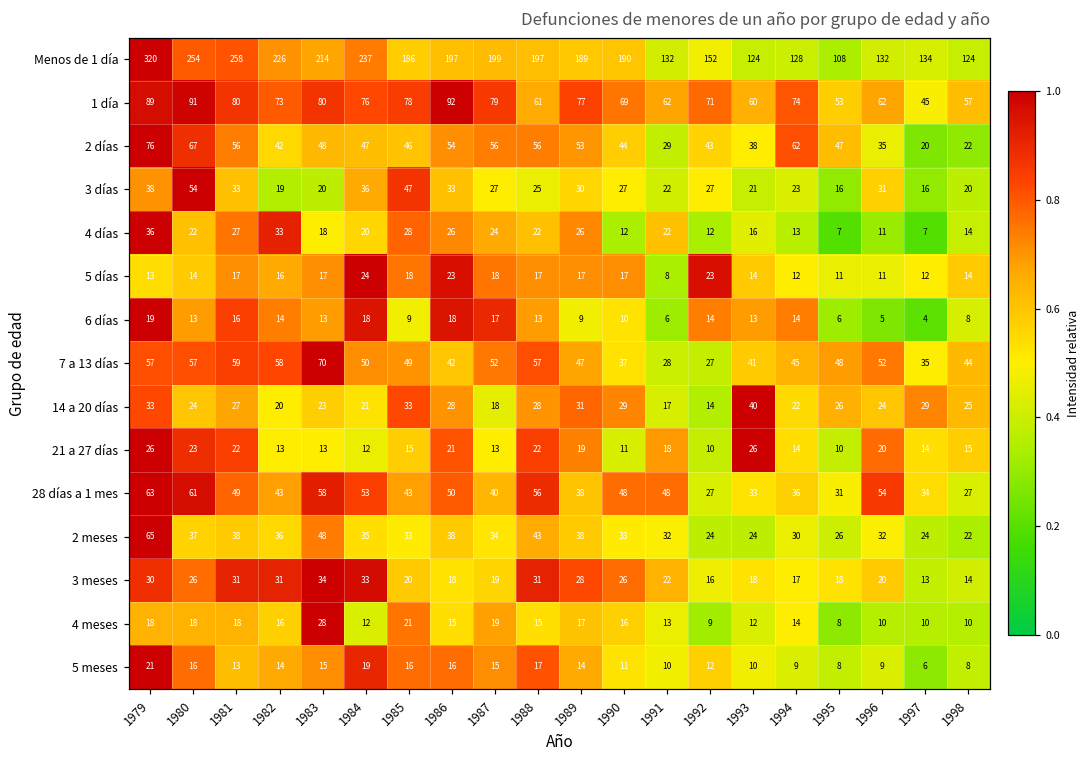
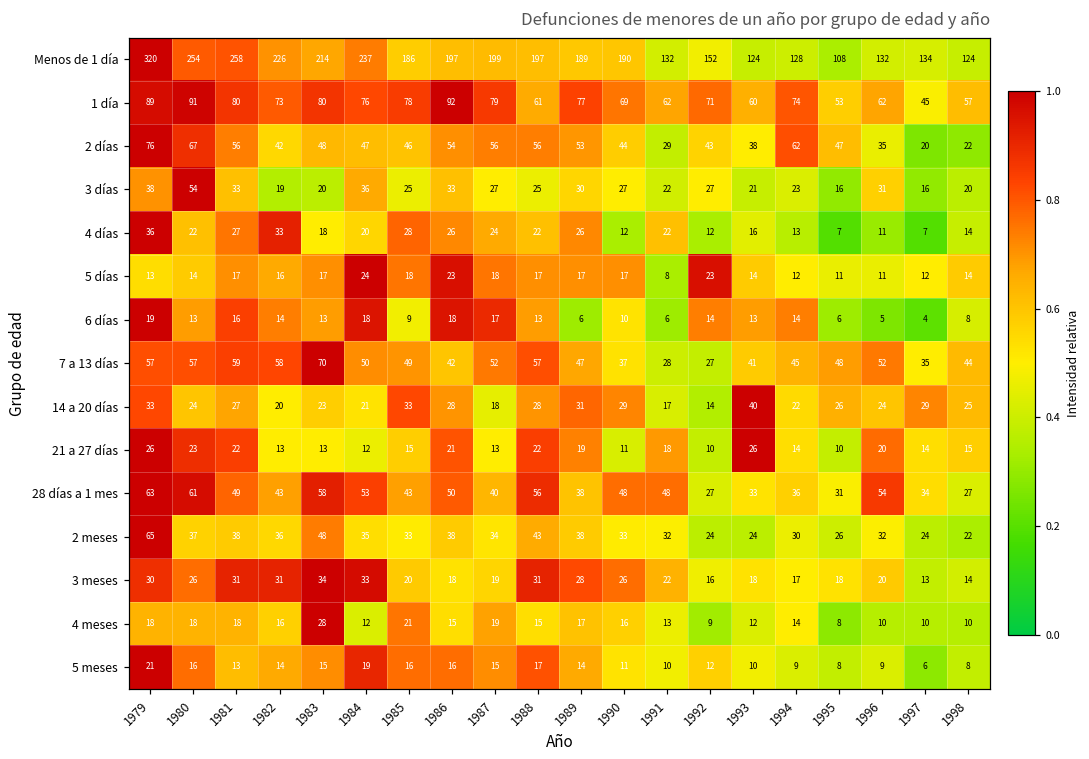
  {
    "3 días": {
      "1979": 38,
      "1980": 54,
      "1981": 33,
      "1982": 19,
      "1983": 20,
      "1984": 36,
-     "1985": 47,
+     "1985": 25,
      "1986": 33,
      "1987": 27,
      "1988": 25,
      "1989": 30,
      "1990": 27,
      "1991": 22,
      "1992": 27,
      "1993": 21,
      "1994": 23,
      "1995": 16,
      "1996": 31,
      "1997": 16,
      "1998": 20
    },
    "6 días": {
      "1979": 19,
      "1980": 13,
      "1981": 16,
      "1982": 14,
      "1983": 13,
      "1984": 18,
      "1985": 9,
      "1986": 18,
      "1987": 17,
      "1988": 13,
-     "1989": 9,
+     "1989": 6,
      "1990": 10,
      "1991": 6,
      "1992": 14,
      "1993": 13,
      "1994": 14,
      "1995": 6,
      "1996": 5,
      "1997": 4,
      "1998": 8
    }
  }
